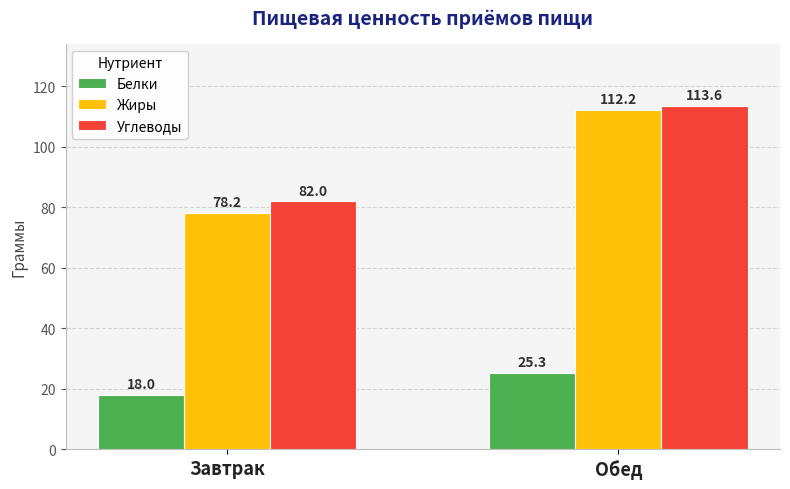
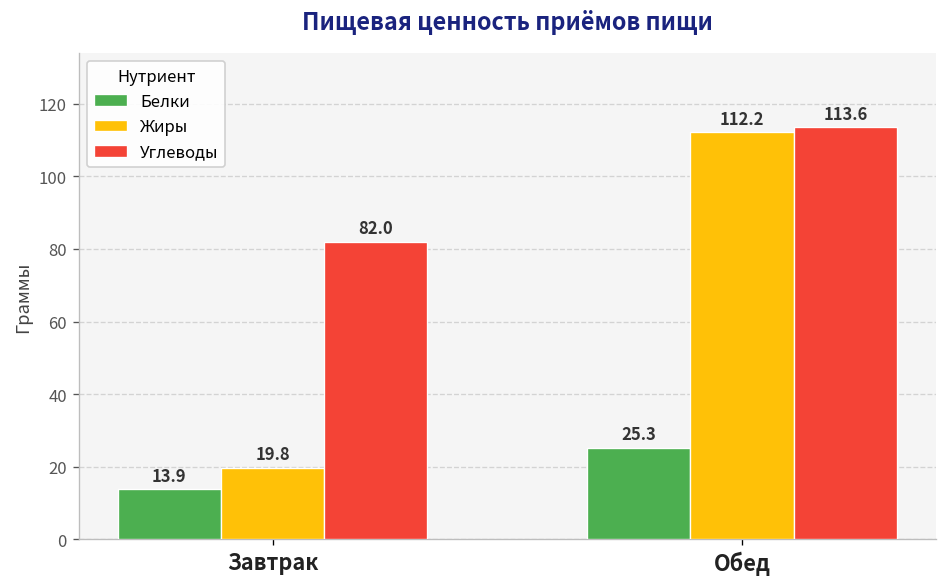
  {
    "Белки": {
-     "Завтрак": 18.0,
+     "Завтрак": 13.9,
      "Обед": 25.3
    },
    "Жиры": {
-     "Завтрак": 78.2,
+     "Завтрак": 19.8,
      "Обед": 112.2
    },
    "Углеводы": {
      "Завтрак": 82.0,
      "Обед": 113.6
    }
  }
